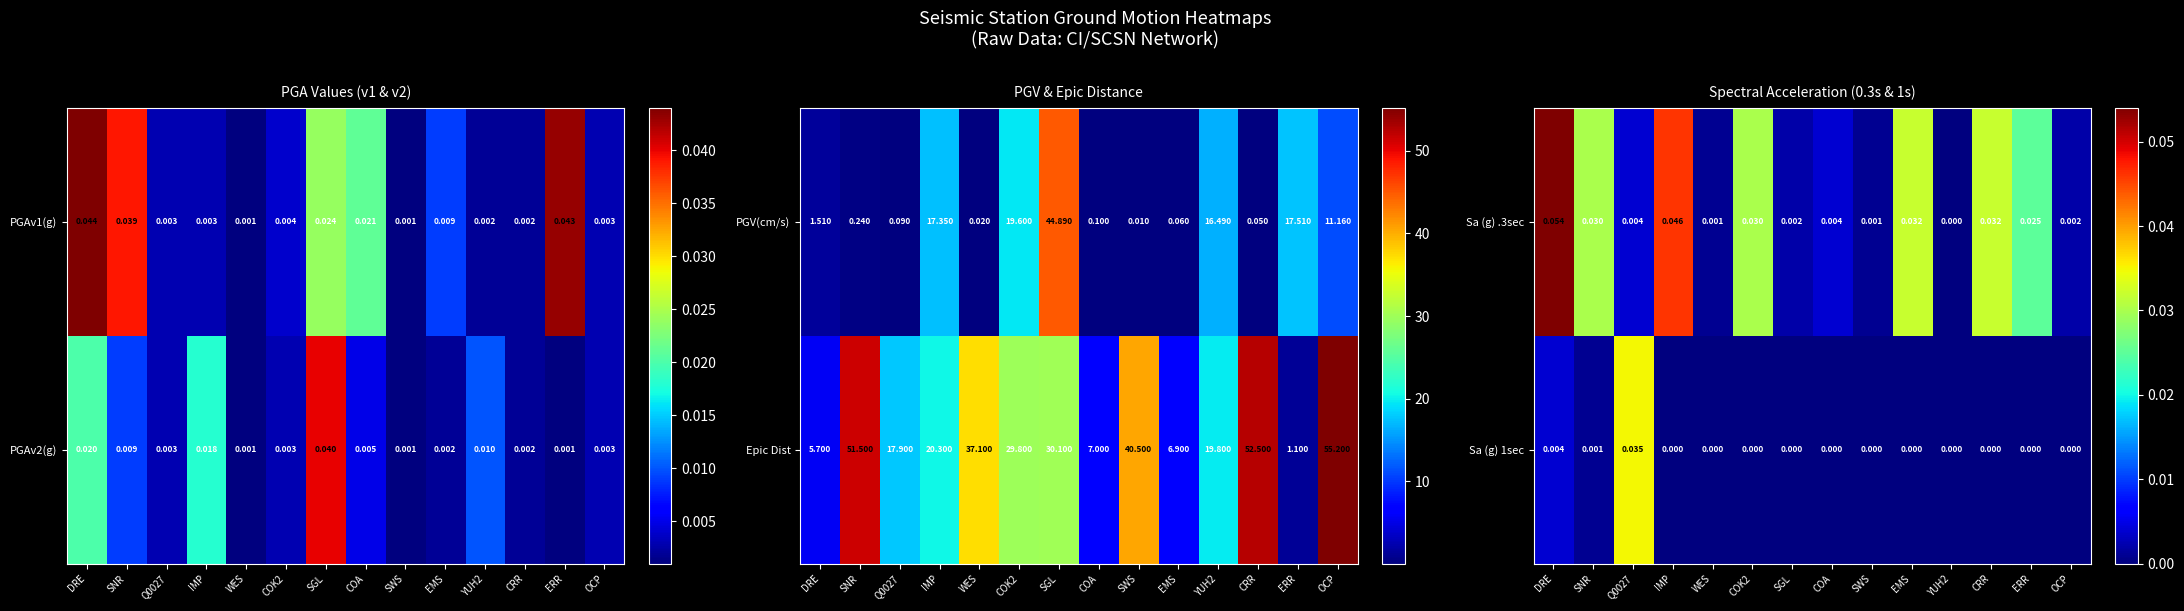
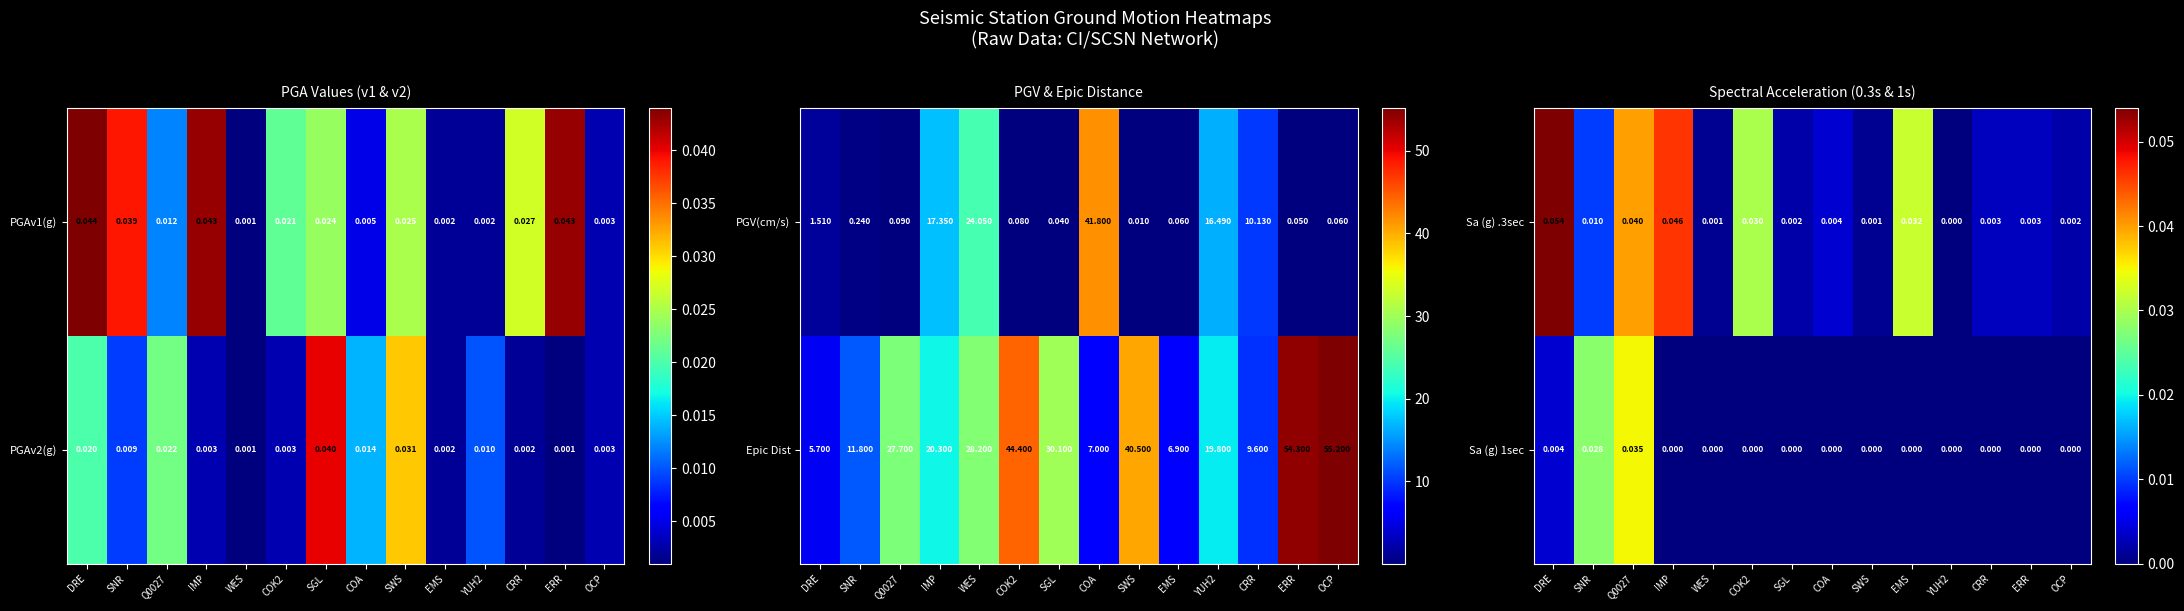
  {
    "PGA Values (v1 & v2)": {
      "PGAv1(g)": {
        "DRE": 0.044,
        "SNR": 0.039,
-       "Q0027": 0.003,
-       "IMP": 0.003,
+       "Q0027": 0.012,
+       "IMP": 0.043,
        "WES": 0.001,
-       "COK2": 0.004,
+       "COK2": 0.021,
        "SGL": 0.024,
-       "COA": 0.021,
-       "SWS": 0.001,
-       "EMS": 0.009,
+       "COA": 0.005,
+       "SWS": 0.025,
+       "EMS": 0.002,
        "YUH2": 0.002,
-       "CRR": 0.002,
+       "CRR": 0.027,
        "ERR": 0.043,
        "OCP": 0.003
      },
      "PGAv2(g)": {
        "DRE": 0.020,
        "SNR": 0.009,
-       "Q0027": 0.003,
-       "IMP": 0.018,
+       "Q0027": 0.022,
+       "IMP": 0.003,
        "WES": 0.001,
        "COK2": 0.003,
        "SGL": 0.040,
-       "COA": 0.005,
-       "SWS": 0.001,
+       "COA": 0.014,
+       "SWS": 0.031,
        "EMS": 0.002,
        "YUH2": 0.010,
        "CRR": 0.002,
        "ERR": 0.001,
        "OCP": 0.003
      }
    },
    "PGV & Epic Distance": {
      "PGV(cm/s)": {
        "DRE": 1.510,
        "SNR": 0.240,
        "Q0027": 0.090,
        "IMP": 17.350,
-       "WES": 0.020,
-       "COK2": 19.600,
-       "SGL": 44.890,
-       "COA": 0.100,
+       "WES": 24.050,
+       "COK2": 0.080,
+       "SGL": 0.040,
+       "COA": 41.800,
        "SWS": 0.010,
        "EMS": 0.060,
        "YUH2": 16.490,
-       "CRR": 0.050,
-       "ERR": 17.510,
-       "OCP": 11.160
+       "CRR": 10.130,
+       "ERR": 0.050,
+       "OCP": 0.060
      },
      "Epic Dist": {
        "DRE": 5.700,
-       "SNR": 51.500,
-       "Q0027": 17.900,
+       "SNR": 11.800,
+       "Q0027": 27.700,
        "IMP": 20.300,
-       "WES": 37.100,
-       "COK2": 29.800,
+       "WES": 28.200,
+       "COK2": 44.400,
        "SGL": 30.100,
        "COA": 7.000,
        "SWS": 40.500,
        "EMS": 6.900,
        "YUH2": 19.800,
-       "CRR": 52.500,
-       "ERR": 1.100,
+       "CRR": 9.600,
+       "ERR": 54.300,
        "OCP": 55.200
      }
    },
    "Spectral Acceleration (0.3s & 1s)": {
      "Sa (g) .3sec": {
        "DRE": 0.054,
-       "SNR": 0.030,
-       "Q0027": 0.004,
+       "SNR": 0.010,
+       "Q0027": 0.040,
        "IMP": 0.046,
        "WES": 0.001,
        "COK2": 0.030,
        "SGL": 0.002,
        "COA": 0.004,
        "SWS": 0.001,
        "EMS": 0.032,
        "YUH2": 0.000,
-       "CRR": 0.032,
-       "ERR": 0.025,
+       "CRR": 0.003,
+       "ERR": 0.003,
        "OCP": 0.002
      },
      "Sa (g) 1sec": {
        "DRE": 0.004,
-       "SNR": 0.001,
+       "SNR": 0.028,
        "Q0027": 0.035,
        "IMP": 0.000,
        "WES": 0.000,
        "COK2": 0.000,
        "SGL": 0.000,
        "COA": 0.000,
        "SWS": 0.000,
        "EMS": 0.000,
        "YUH2": 0.000,
        "CRR": 0.000,
        "ERR": 0.000,
        "OCP": 0.000
      }
    }
  }
